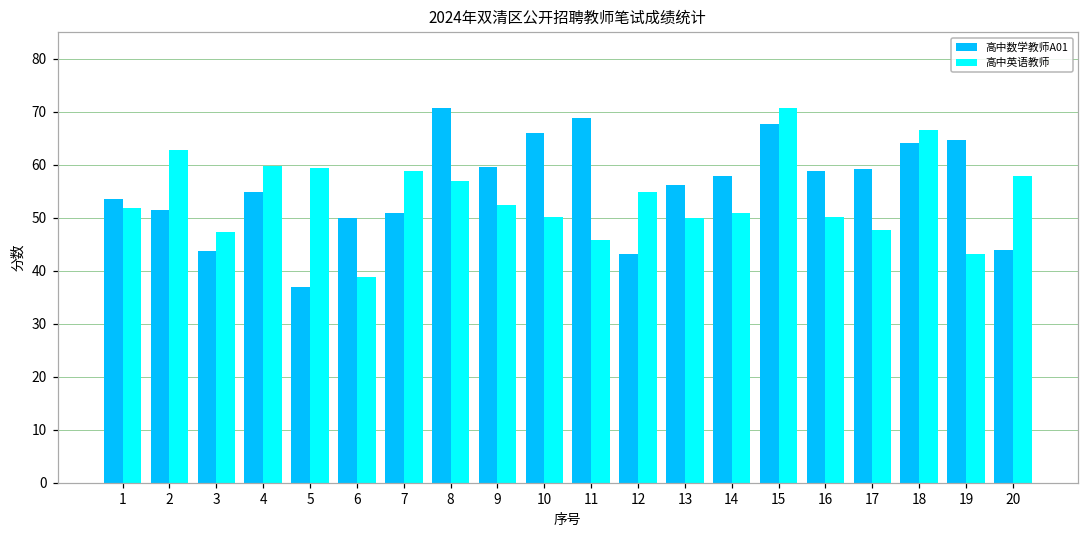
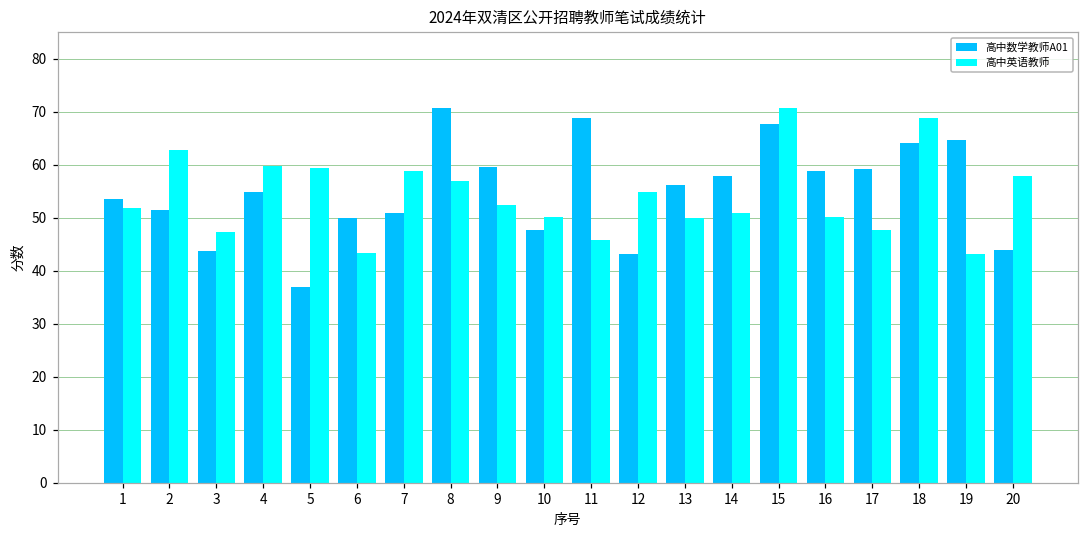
  {
    "高中数学教师A01": {
      "1": 54,
      "2": 51,
      "3": 44,
      "4": 55,
      "5": 37,
      "6": 50,
      "7": 51,
      "8": 71,
      "9": 60,
-     "10": 66,
+     "10": 48,
      "11": 69,
      "12": 43,
      "13": 56,
      "14": 58,
      "15": 68,
      "16": 59,
      "17": 59,
      "18": 64,
      "19": 65,
      "20": 44
    },
    "高中英语教师": {
      "1": 52,
      "2": 63,
      "3": 47,
      "4": 60,
      "5": 59,
-     "6": 39,
+     "6": 43,
      "7": 59,
      "8": 57,
      "9": 52,
      "10": 50,
      "11": 46,
      "12": 55,
      "13": 50,
      "14": 51,
      "15": 71,
      "16": 50,
      "17": 48,
-     "18": 67,
+     "18": 69,
      "19": 43,
      "20": 58
    }
  }
